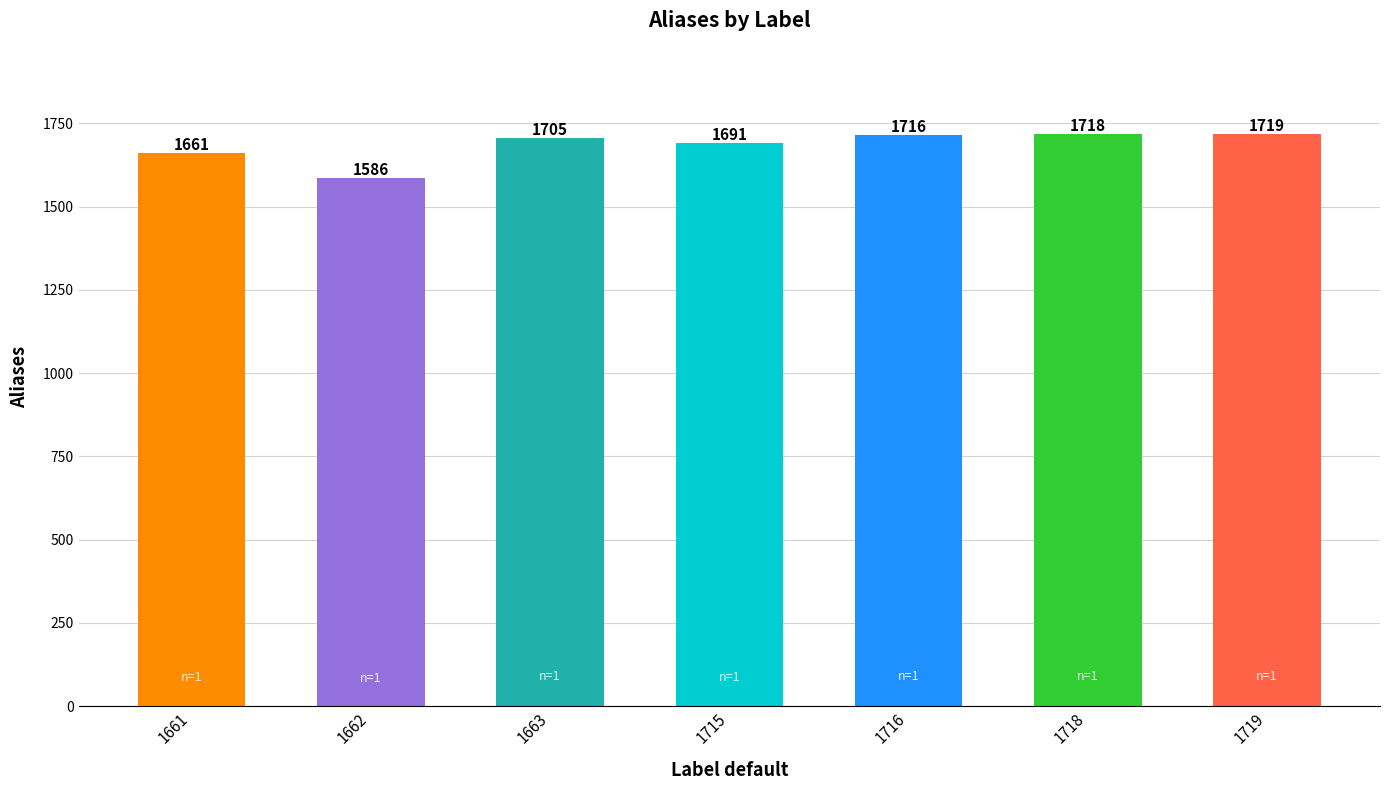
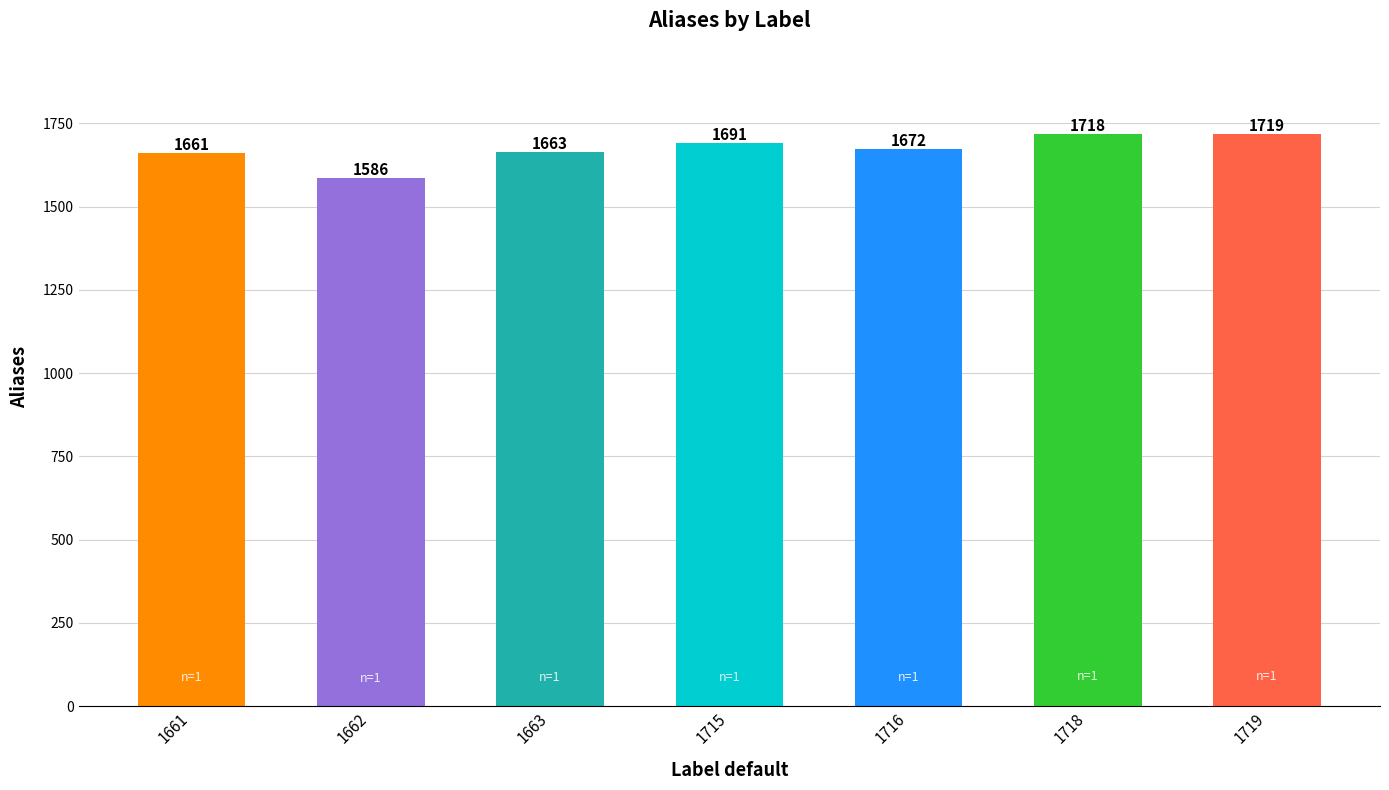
  {
    "1661": 1661,
    "1662": 1586,
-   "1663": 1705,
+   "1663": 1663,
    "1715": 1691,
-   "1716": 1716,
+   "1716": 1672,
    "1718": 1718,
    "1719": 1719
  }
